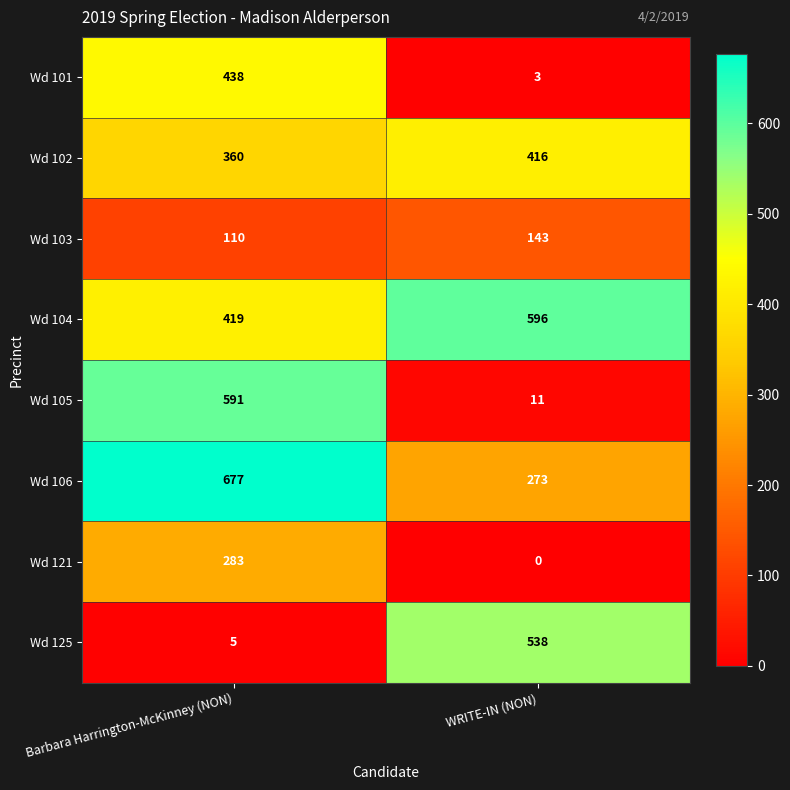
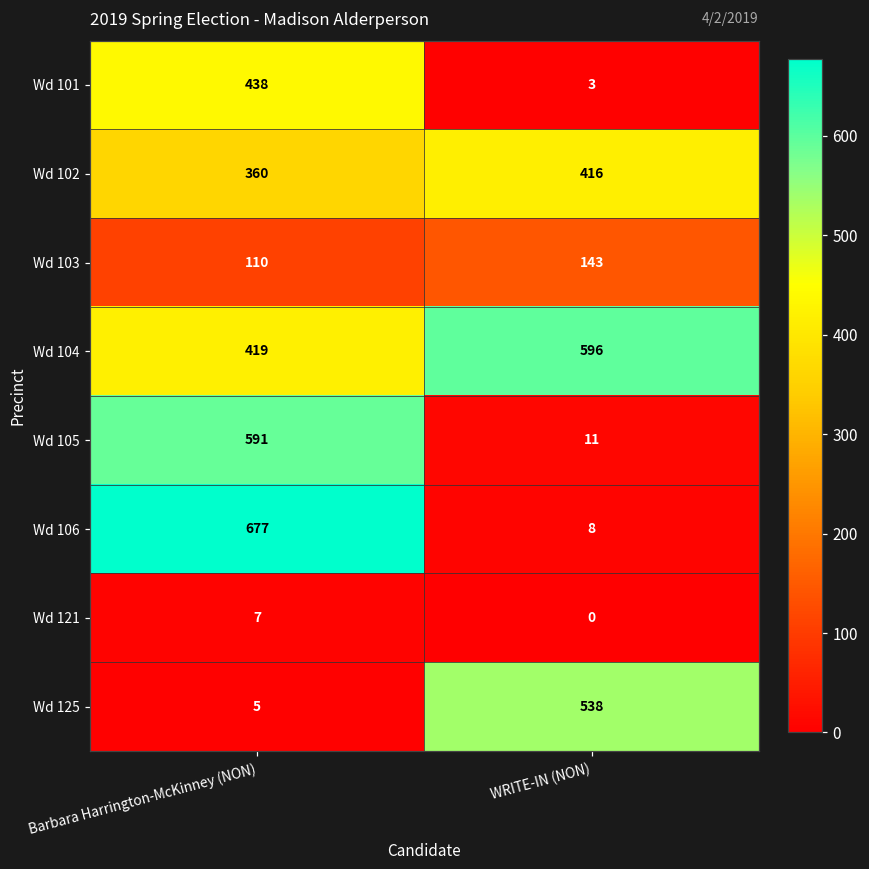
  {
    "Wd 101": {
      "Barbara Harrington-McKinney (NON)": 438,
      "WRITE-IN (NON)": 3
    },
    "Wd 102": {
      "Barbara Harrington-McKinney (NON)": 360,
      "WRITE-IN (NON)": 416
    },
    "Wd 103": {
      "Barbara Harrington-McKinney (NON)": 110,
      "WRITE-IN (NON)": 143
    },
    "Wd 104": {
      "Barbara Harrington-McKinney (NON)": 419,
      "WRITE-IN (NON)": 596
    },
    "Wd 105": {
      "Barbara Harrington-McKinney (NON)": 591,
      "WRITE-IN (NON)": 11
    },
    "Wd 106": {
      "Barbara Harrington-McKinney (NON)": 677,
-     "WRITE-IN (NON)": 273
+     "WRITE-IN (NON)": 8
    },
    "Wd 121": {
-     "Barbara Harrington-McKinney (NON)": 283,
+     "Barbara Harrington-McKinney (NON)": 7,
      "WRITE-IN (NON)": 0
    },
    "Wd 125": {
      "Barbara Harrington-McKinney (NON)": 5,
      "WRITE-IN (NON)": 538
    }
  }
